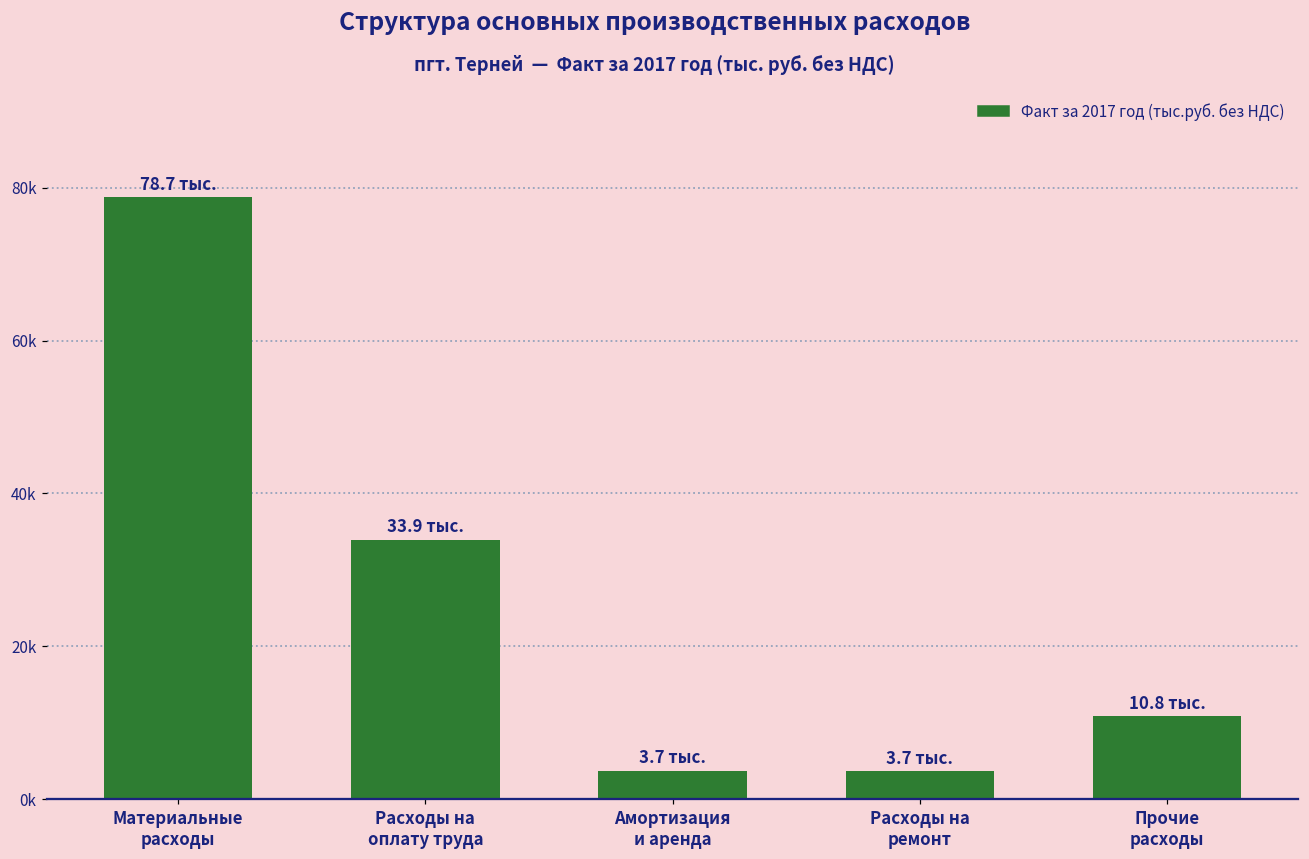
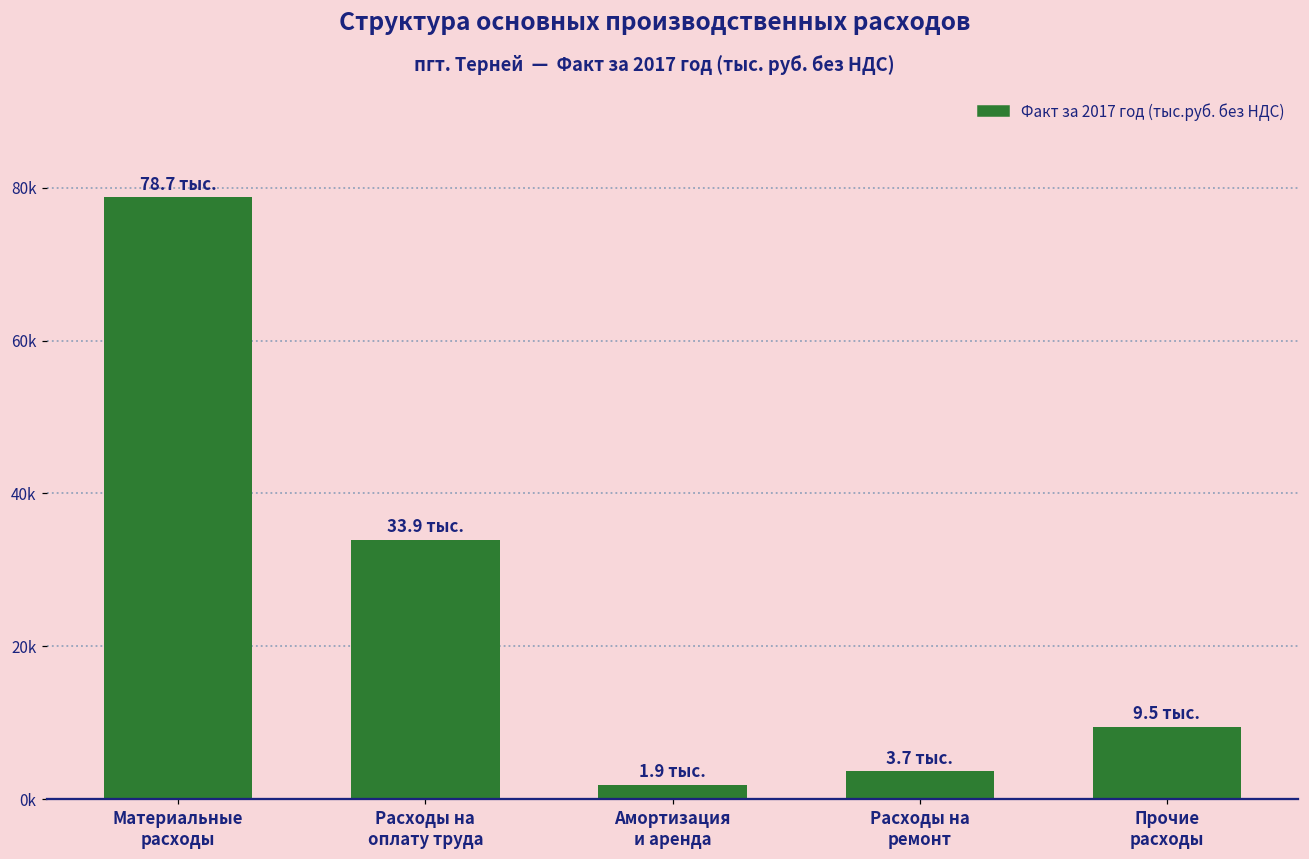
  {
-   "Амортизация и аренда": 3.7,
-   "Прочие расходы": 10.8
+   "Амортизация и аренда": 1.9,
+   "Прочие расходы": 9.5
  }
